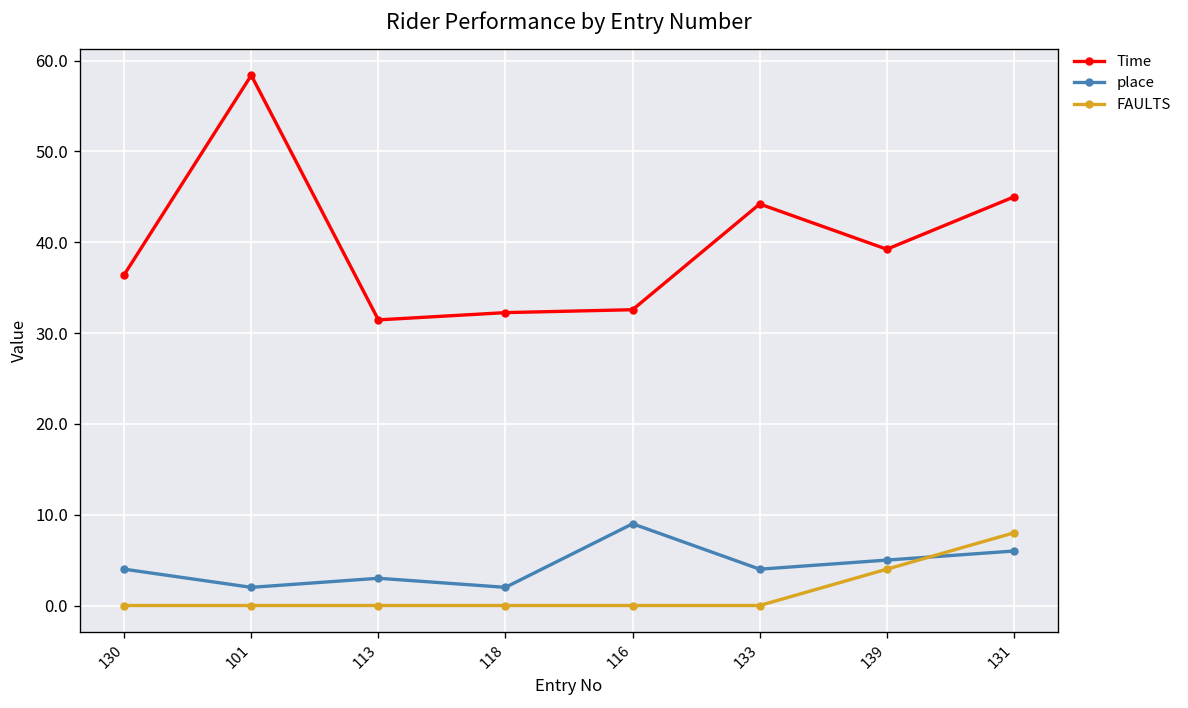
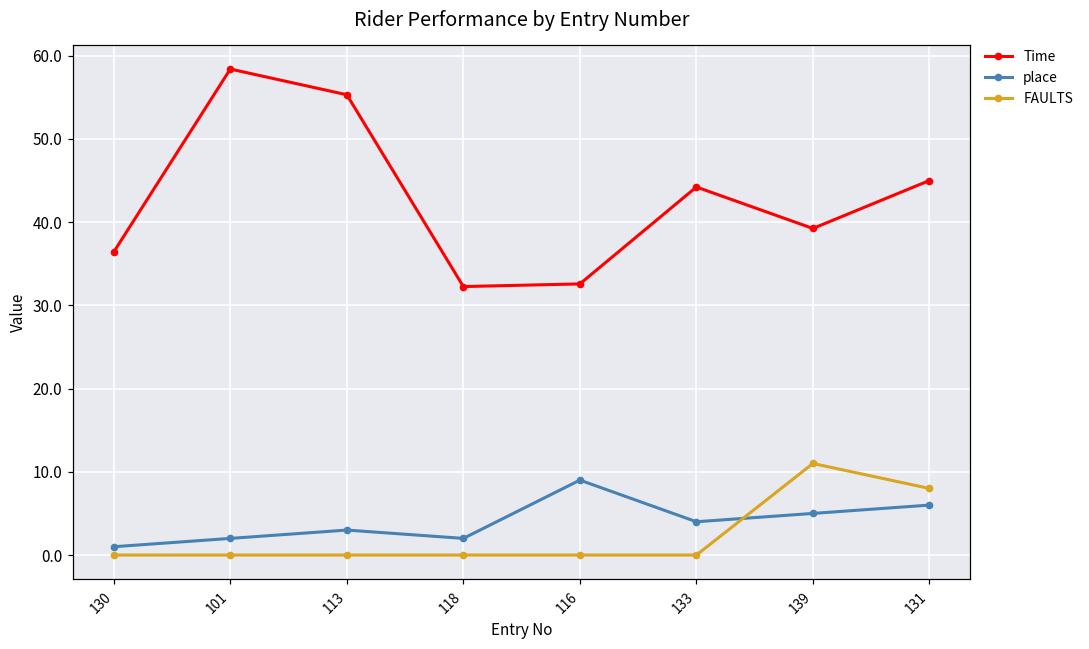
  {
    "Time": {
      "130": 36,
      "101": 58,
-     "113": 31,
+     "113": 55,
      "118": 32,
      "116": 33,
      "133": 44,
      "139": 39,
      "131": 45
    },
    "place": {
-     "130": 4,
+     "130": 1,
      "101": 2,
      "113": 3,
      "118": 2,
      "116": 9,
      "133": 4,
      "139": 5,
      "131": 6
    },
    "FAULTS": {
      "130": 0,
      "101": 0,
      "113": 0,
      "118": 0,
      "116": 0,
      "133": 0,
-     "139": 4,
+     "139": 11,
      "131": 8
    }
  }
